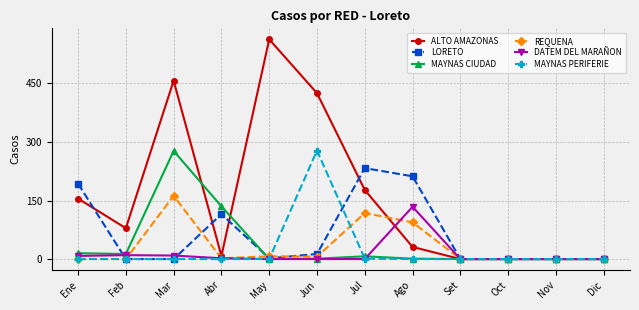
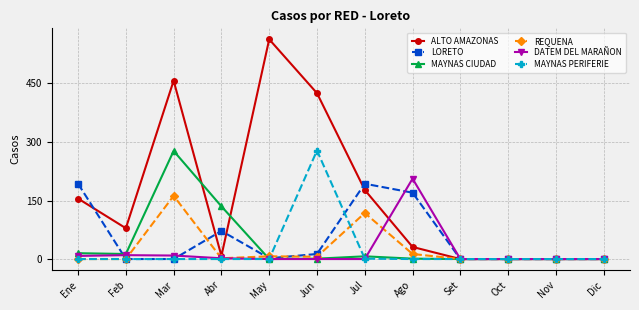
  {
    "ALTO AMAZONAS": {
      "Ene": 160,
      "Feb": 80,
      "Mar": 460,
      "May": 560,
      "Jun": 430,
      "Jul": 180,
      "Ago": 30
    },
    "LORETO": {
      "Ene": 190,
-     "Abr": 120,
+     "Abr": 70,
      "Jun": 10,
-     "Jul": 230,
-     "Ago": 210
+     "Jul": 190,
+     "Ago": 170
    },
    "MAYNAS CIUDAD": {
      "Ene": 20,
      "Mar": 280,
      "Abr": 140
    },
    "REQUENA": {
      "Mar": 160,
      "Jul": 120,
-     "Ago": 90
+     "Ago": 10
    },
    "DATEM DEL MARAÑON": {
      "Ene": 10,
      "Mar": 10,
-     "Ago": 130
+     "Ago": 210
    },
    "MAYNAS PERIFERIE": {
      "Jun": 280
    }
  }
